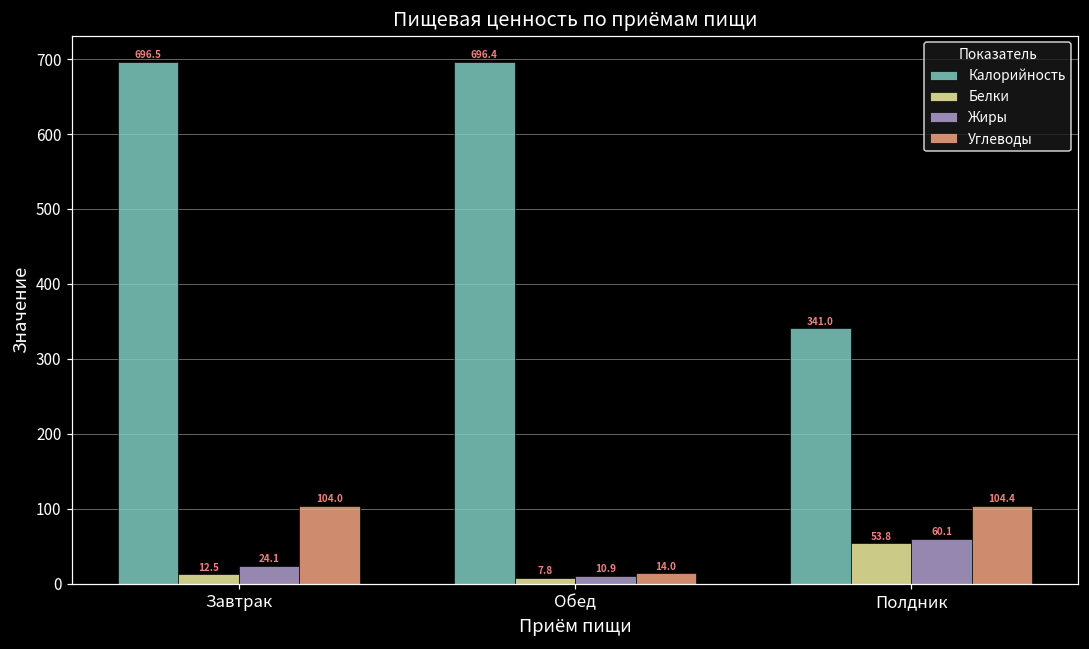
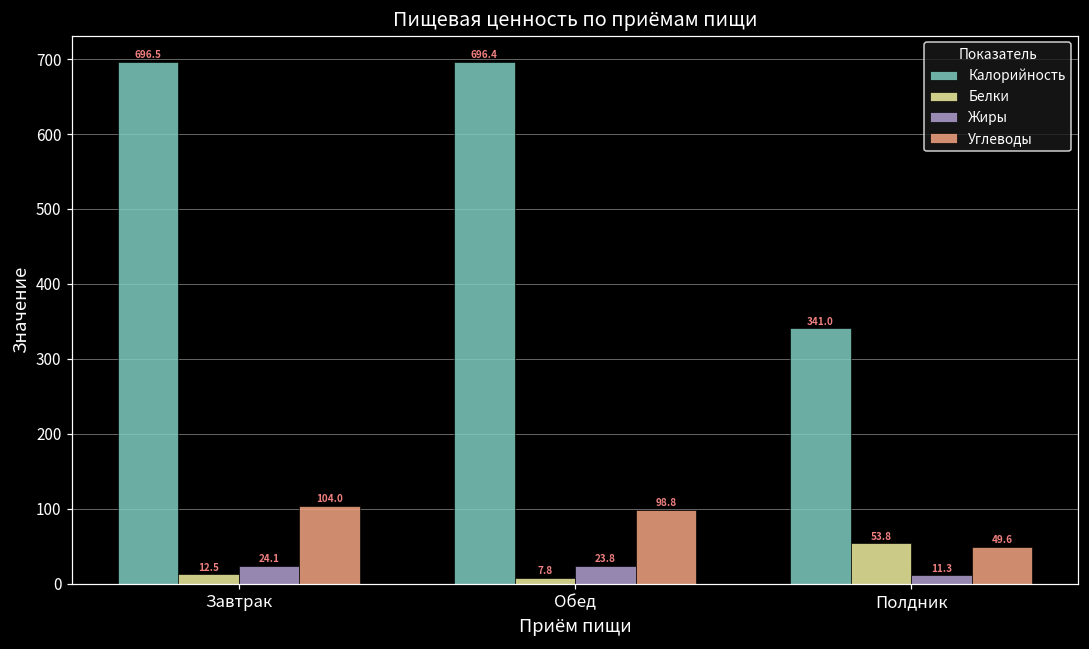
  {
    "Калорийность": {
      "Завтрак": 696.5,
      "Обед": 696.4,
      "Полдник": 341.0
    },
    "Белки": {
      "Завтрак": 12.5,
      "Обед": 7.8,
      "Полдник": 53.8
    },
    "Жиры": {
      "Завтрак": 24.1,
-     "Обед": 10.9,
-     "Полдник": 60.1
+     "Обед": 23.8,
+     "Полдник": 11.3
    },
    "Углеводы": {
      "Завтрак": 104.0,
-     "Обед": 14.0,
-     "Полдник": 104.4
+     "Обед": 98.8,
+     "Полдник": 49.6
    }
  }
